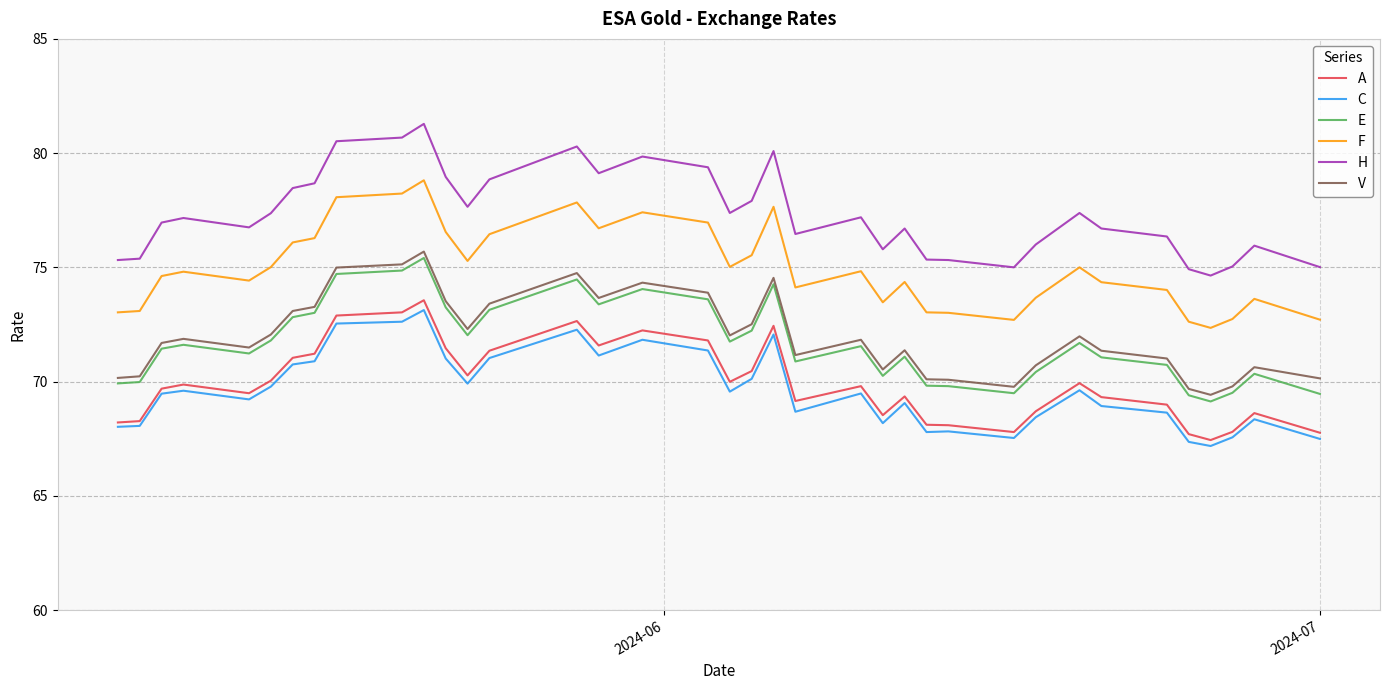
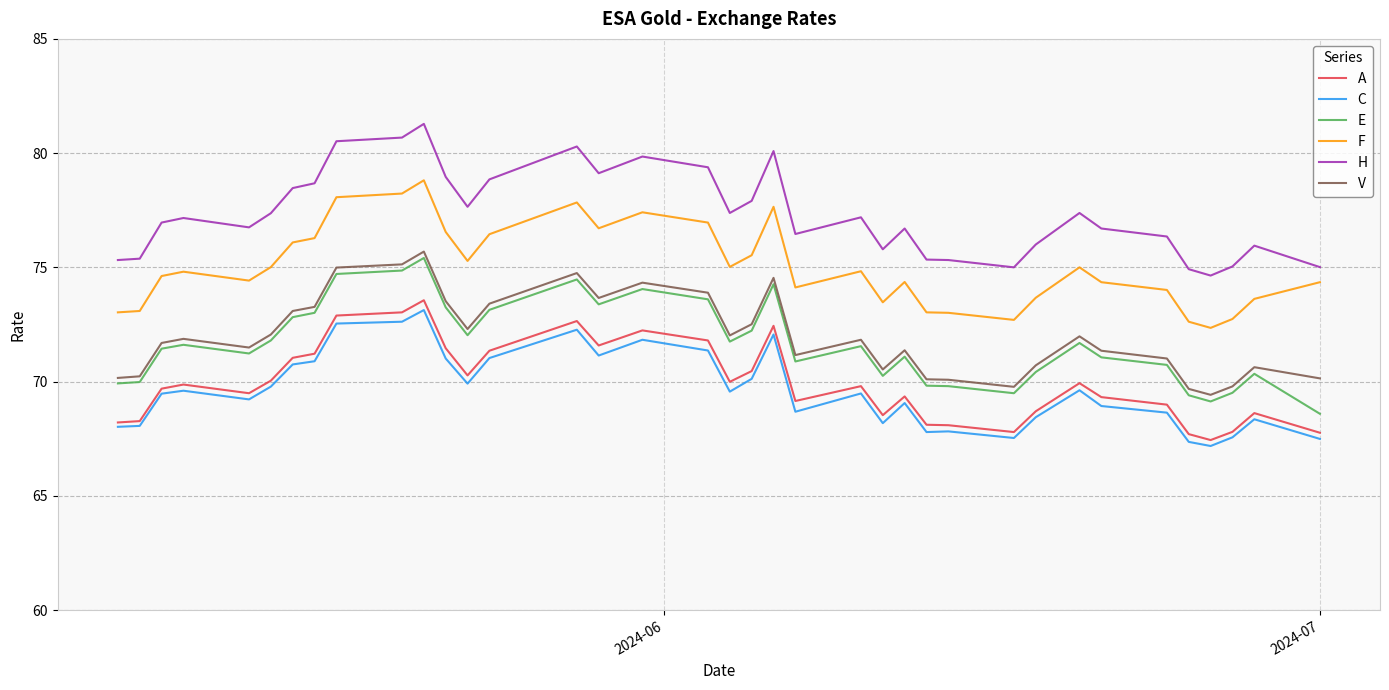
  {
    "A": {
      "2024-07": 67.8
    },
    "C": {
      "2024-07": 67.5
    },
    "E": {
-     "2024-07": 69.5
+     "2024-07": 68.6
    },
    "F": {
-     "2024-07": 72.7
+     "2024-07": 74.4
    },
    "H": {
      "2024-07": 75.0
    },
    "V": {
      "2024-07": 70.1
    }
  }
